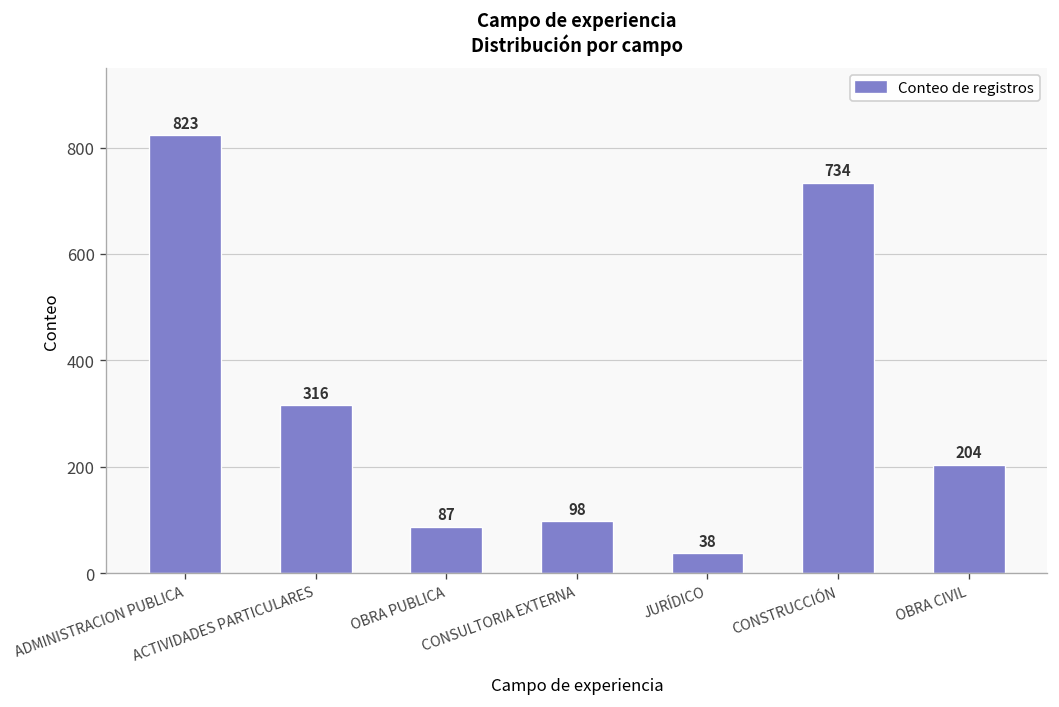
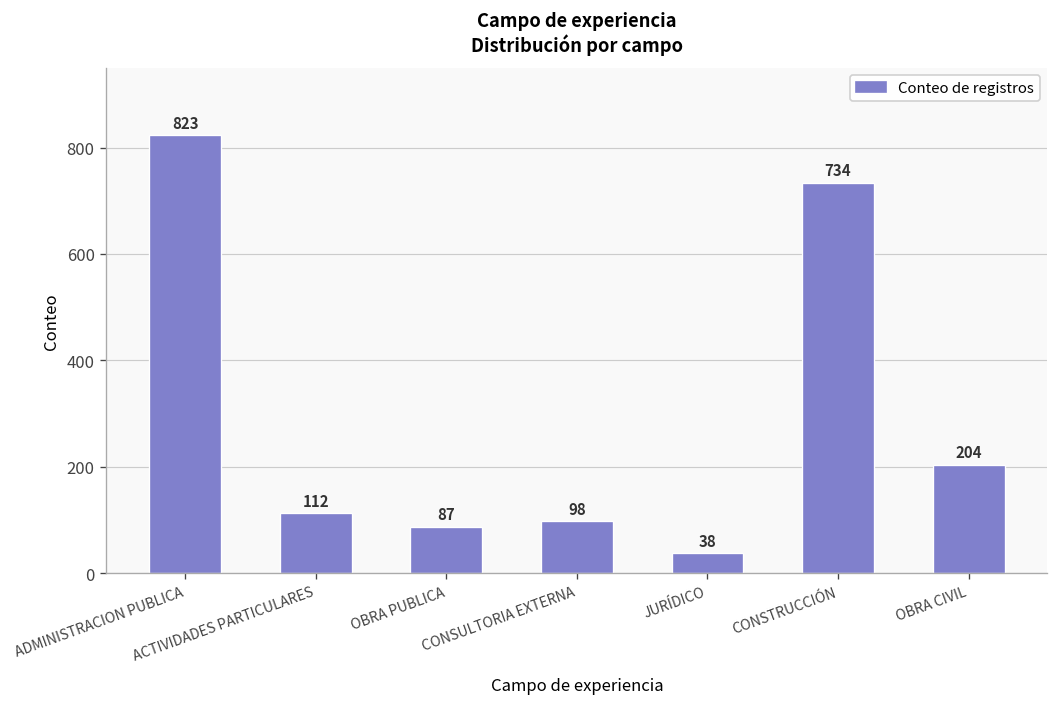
  {
    "ADMINISTRACION PUBLICA": 823,
-   "ACTIVIDADES PARTICULARES": 316,
+   "ACTIVIDADES PARTICULARES": 112,
    "OBRA PUBLICA": 87,
    "CONSULTORIA EXTERNA": 98,
    "JURÍDICO": 38,
    "CONSTRUCCIÓN": 734,
    "OBRA CIVIL": 204
  }
